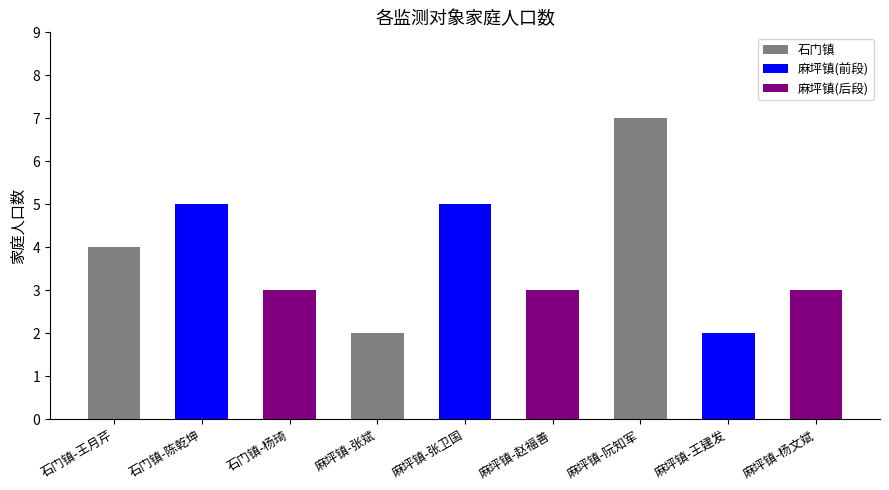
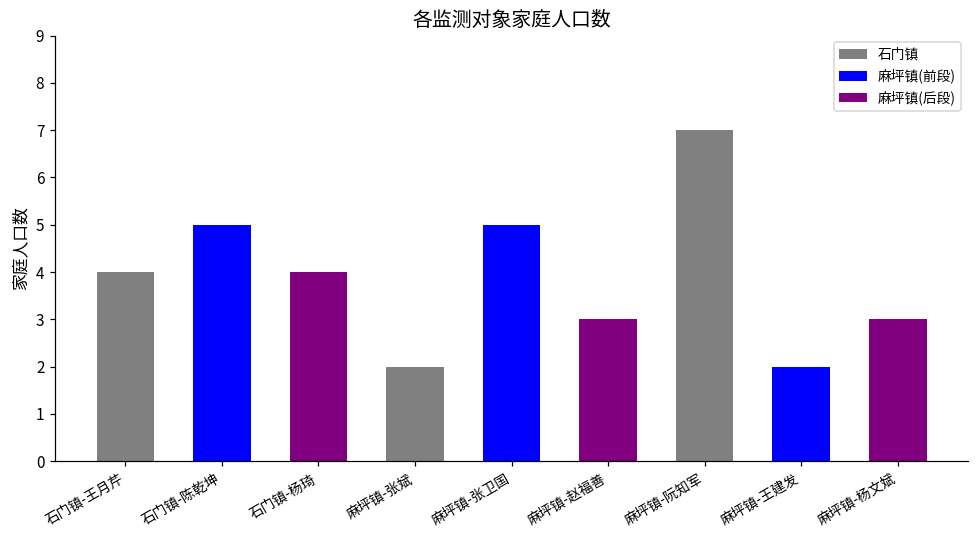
  {
    "石门镇-王月芹": 4,
    "石门镇-陈乾坤": 5,
-   "石门镇-杨琦": 3,
+   "石门镇-杨琦": 4,
    "麻坪镇-张斌": 2,
    "麻坪镇-张卫国": 5,
    "麻坪镇-赵福善": 3,
    "麻坪镇-阮知军": 7,
    "麻坪镇-王建发": 2,
    "麻坪镇-杨文斌": 3
  }
